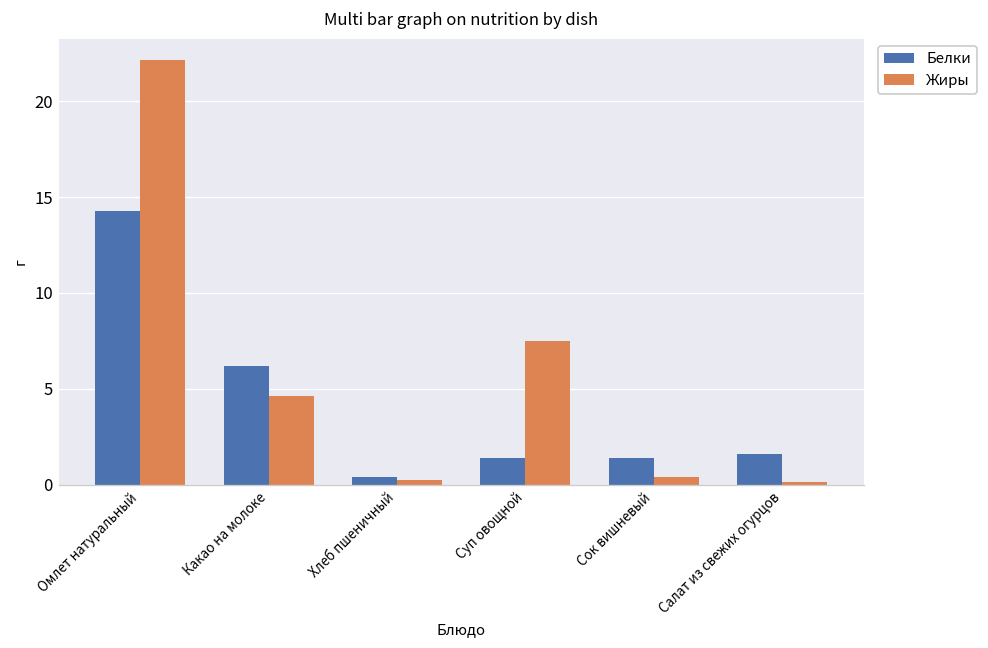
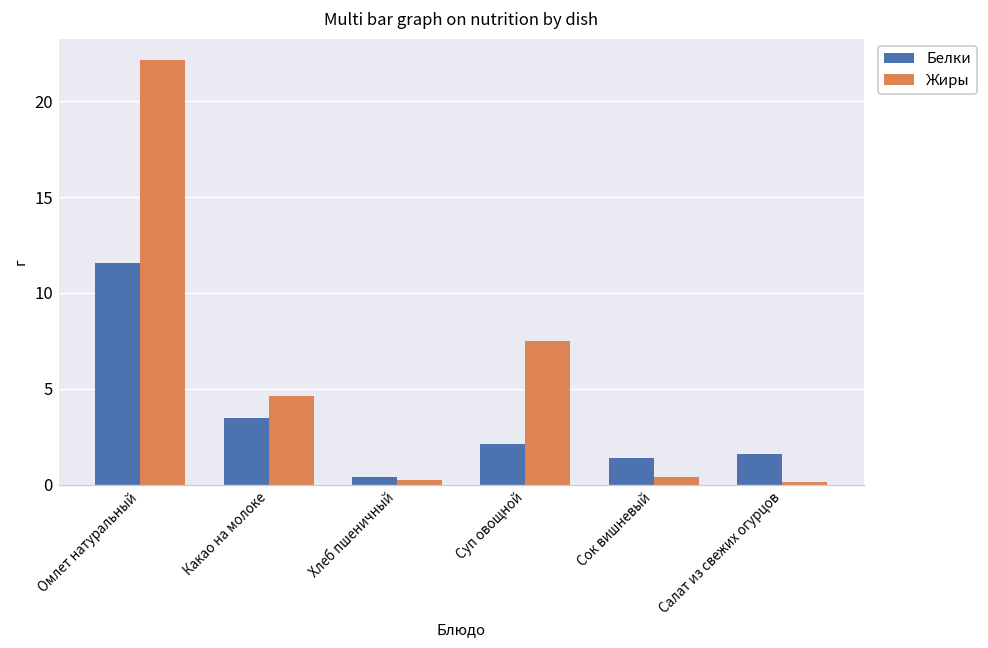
  {
    "Белки": {
-     "Омлет натуральный": 14.3,
-     "Какао на молоке": 6.2,
+     "Омлет натуральный": 11.5,
+     "Какао на молоке": 3.5,
      "Хлеб пшеничный": 0.4,
-     "Суп овощной": 1.4,
+     "Суп овощной": 2.1,
      "Сок вишневый": 1.4,
      "Салат из свежих огурцов": 1.6
    },
    "Жиры": {
      "Омлет натуральный": 22.2,
      "Какао на молоке": 4.6,
      "Хлеб пшеничный": 0.2,
      "Суп овощной": 7.5,
      "Сок вишневый": 0.4
    }
  }
